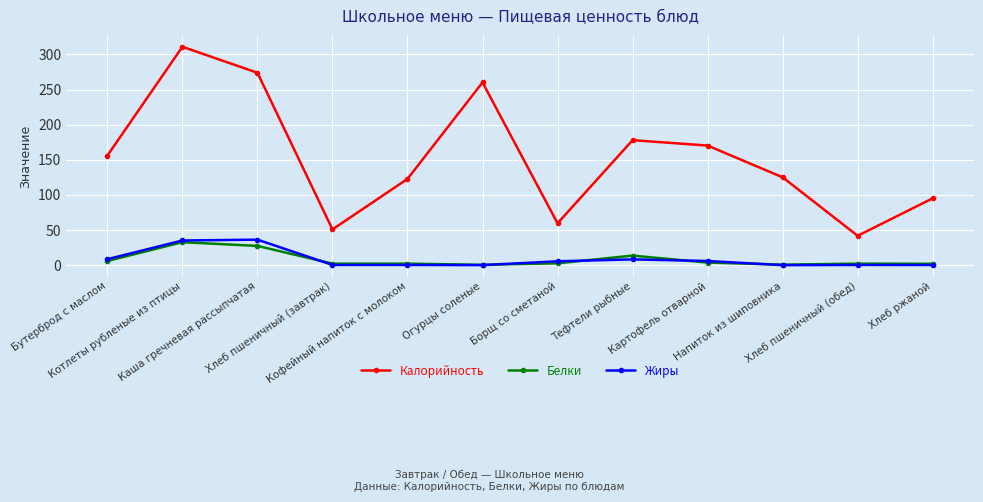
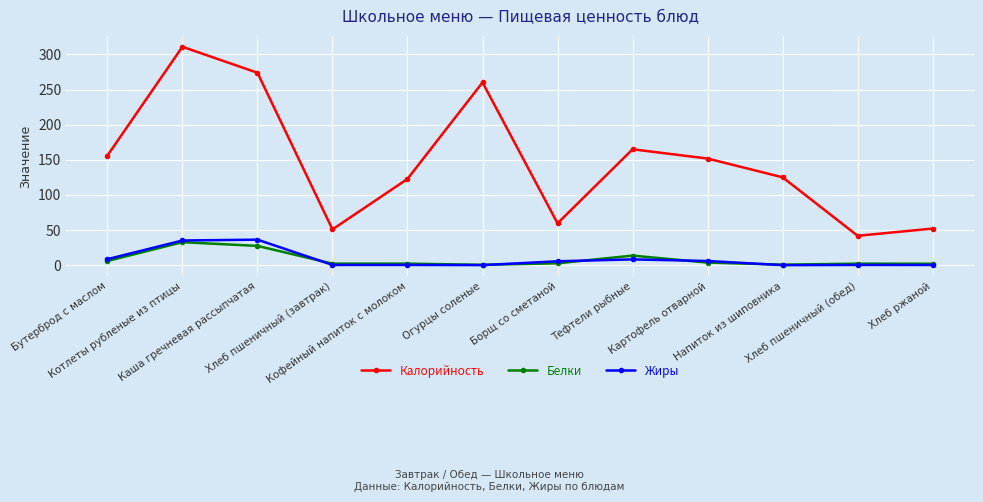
  {
    "Калорийность": {
      "Бутерброд с маслом": 160,
      "Котлеты рубленые из птицы": 310,
      "Каша гречневая рассыпчатая": 270,
      "Хлеб пшеничный (завтрак)": 50,
      "Кофейный напиток с молоком": 120,
      "Огурцы соленые": 260,
      "Борщ со сметаной": 60,
-     "Тефтели рыбные": 180,
-     "Картофель отварной": 170,
+     "Тефтели рыбные": 170,
+     "Картофель отварной": 150,
      "Напиток из шиповника": 130,
      "Хлеб пшеничный (обед)": 40,
-     "Хлеб ржаной": 100
+     "Хлеб ржаной": 50
    },
    "Белки": {
      "Каша гречневая рассыпчатая": 30,
      "Тефтели рыбные": 10
    },
    "Жиры": {
      "Каша гречневая рассыпчатая": 40,
      "Тефтели рыбные": 10
    }
  }
